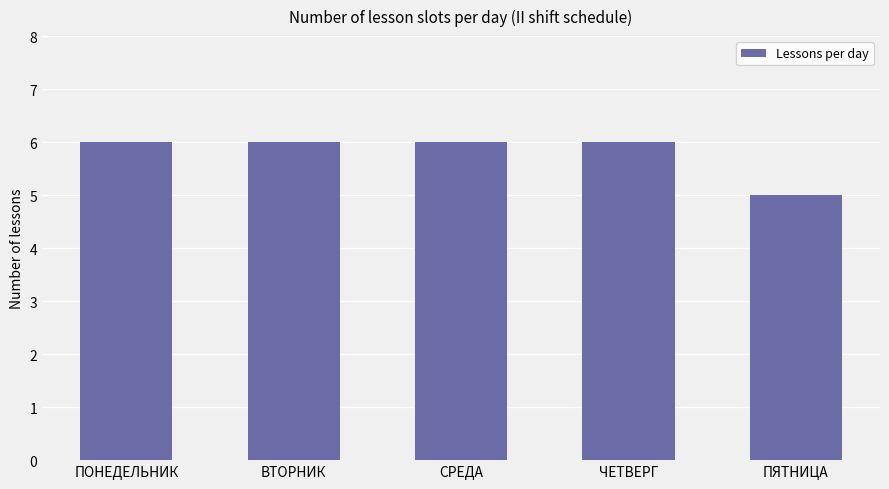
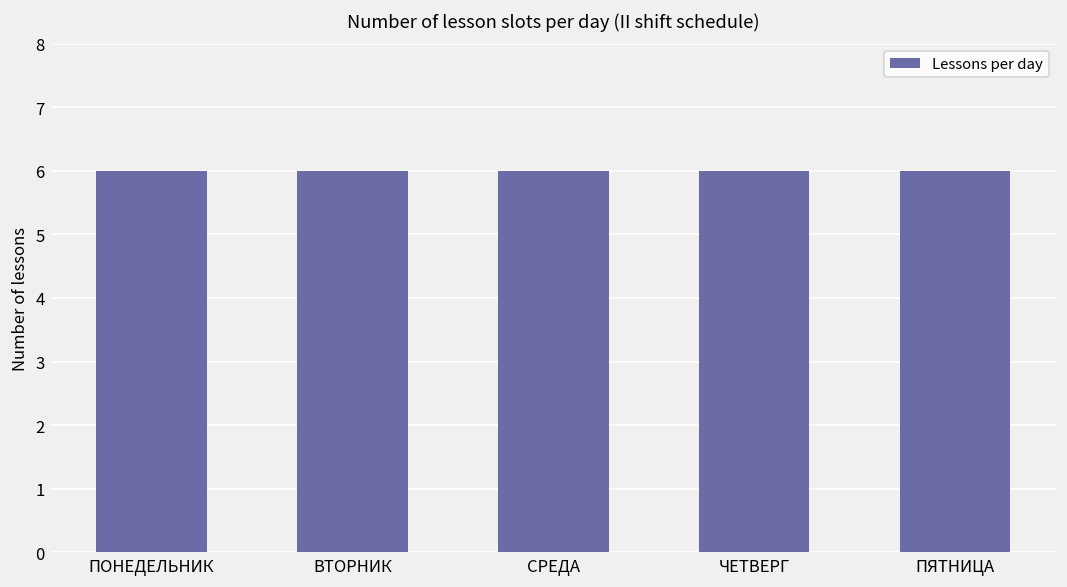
  {
    "ПОНЕДЕЛЬНИК": 6,
    "ВТОРНИК": 6,
    "СРЕДА": 6,
    "ЧЕТВЕРГ": 6,
-   "ПЯТНИЦА": 5
+   "ПЯТНИЦА": 6
  }
